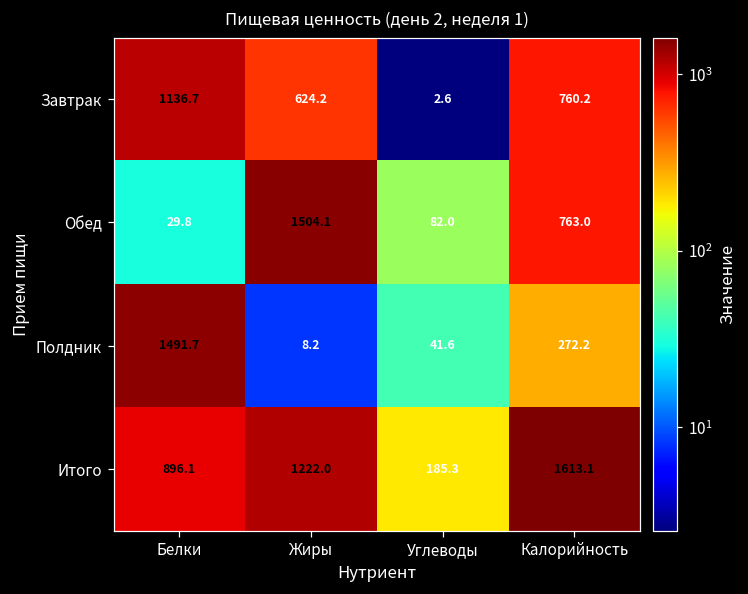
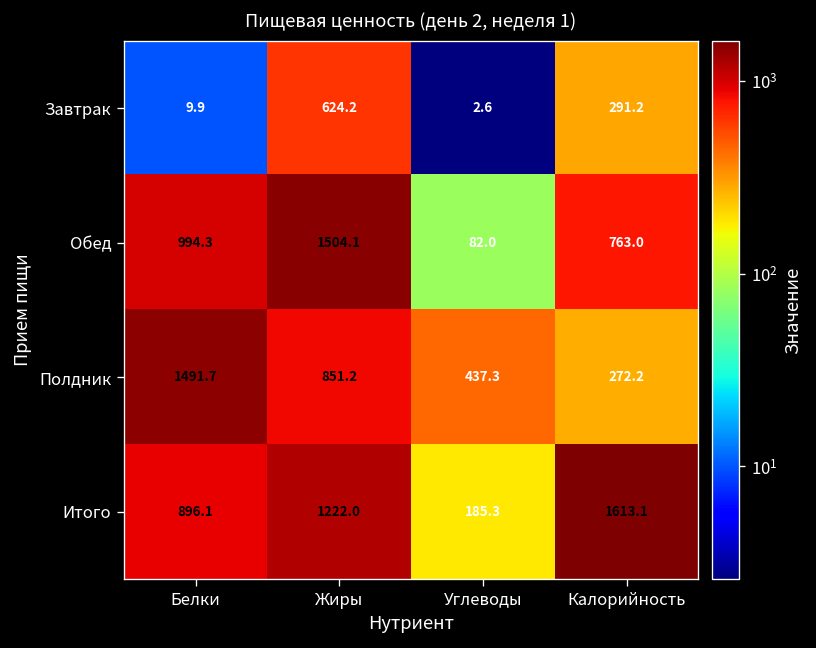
  {
    "Завтрак": {
-     "Белки": 1136.7,
+     "Белки": 9.9,
      "Жиры": 624.2,
      "Углеводы": 2.6,
-     "Калорийность": 760.2
+     "Калорийность": 291.2
    },
    "Обед": {
-     "Белки": 29.8,
+     "Белки": 994.3,
      "Жиры": 1504.1,
      "Углеводы": 82.0,
      "Калорийность": 763.0
    },
    "Полдник": {
      "Белки": 1491.7,
-     "Жиры": 8.2,
-     "Углеводы": 41.6,
+     "Жиры": 851.2,
+     "Углеводы": 437.3,
      "Калорийность": 272.2
    },
    "Итого": {
      "Белки": 896.1,
      "Жиры": 1222.0,
      "Углеводы": 185.3,
      "Калорийность": 1613.1
    }
  }
